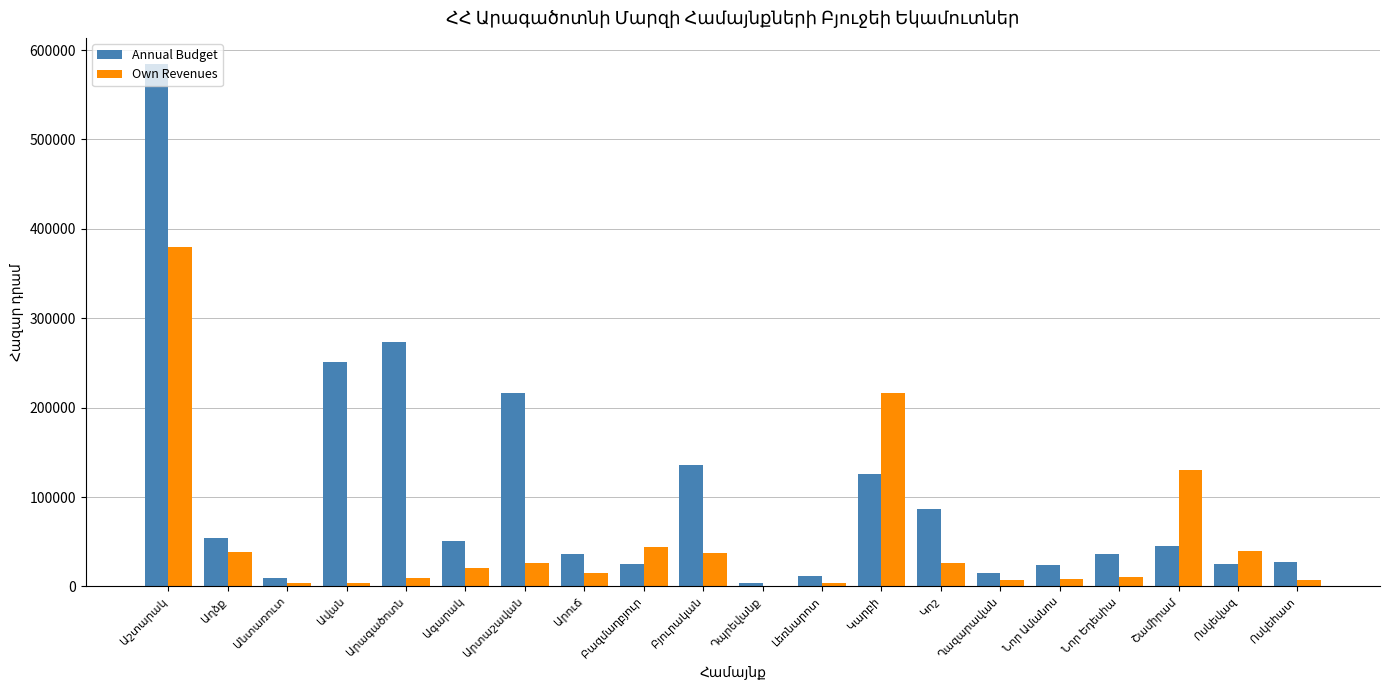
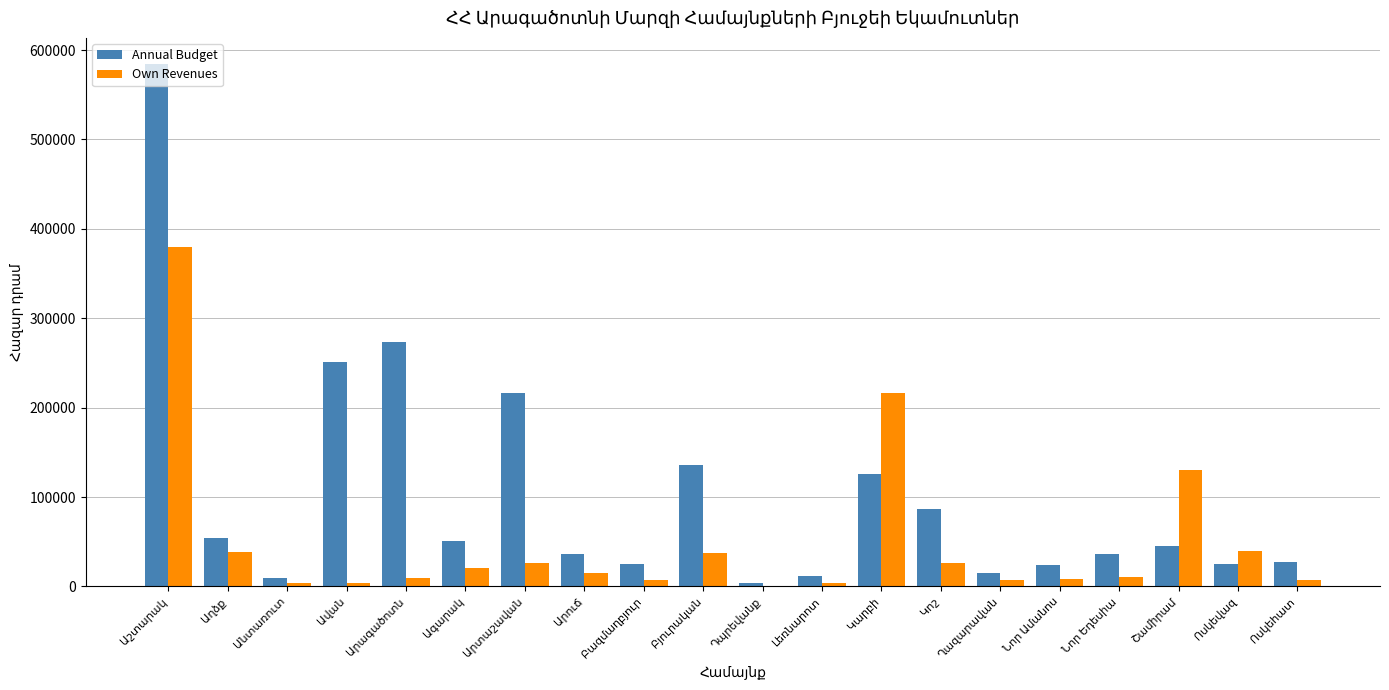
  {
    "Annual Budget": {
      "Աղձք": 50000,
      "Անտառուտ": 10000,
      "Ավան": 250000,
      "Արագածոտն": 270000,
      "Ագարակ": 50000,
      "Արտաշավան": 220000,
      "Արուճ": 40000,
      "Բազմաղբյուր": 20000,
      "Բյուրական": 140000,
      "Դպրեվանք": 0,
      "Լեռնարոտ": 10000,
      "Կարբի": 130000,
      "Կոշ": 90000,
      "Ղազարավան": 20000,
      "Նոր Ամանոս": 20000,
      "Նոր Եդեսիա": 40000,
      "Շամիրամ": 50000,
      "Ոսկեվազ": 20000,
      "Ոսկեհատ": 30000
    },
    "Own Revenues": {
      "Աշտարակ": 380000,
      "Աղձք": 40000,
      "Անտառուտ": 0,
      "Ավան": 0,
      "Արագածոտն": 10000,
      "Ագարակ": 20000,
      "Արտաշավան": 30000,
      "Արուճ": 10000,
-     "Բազմաղբյուր": 40000,
+     "Բազմաղբյուր": 10000,
      "Բյուրական": 40000,
      "Լեռնարոտ": 0,
      "Կարբի": 220000,
      "Կոշ": 30000,
      "Ղազարավան": 10000,
      "Նոր Ամանոս": 10000,
      "Նոր Եդեսիա": 10000,
      "Շամիրամ": 130000,
      "Ոսկեվազ": 40000,
      "Ոսկեհատ": 10000
    }
  }
